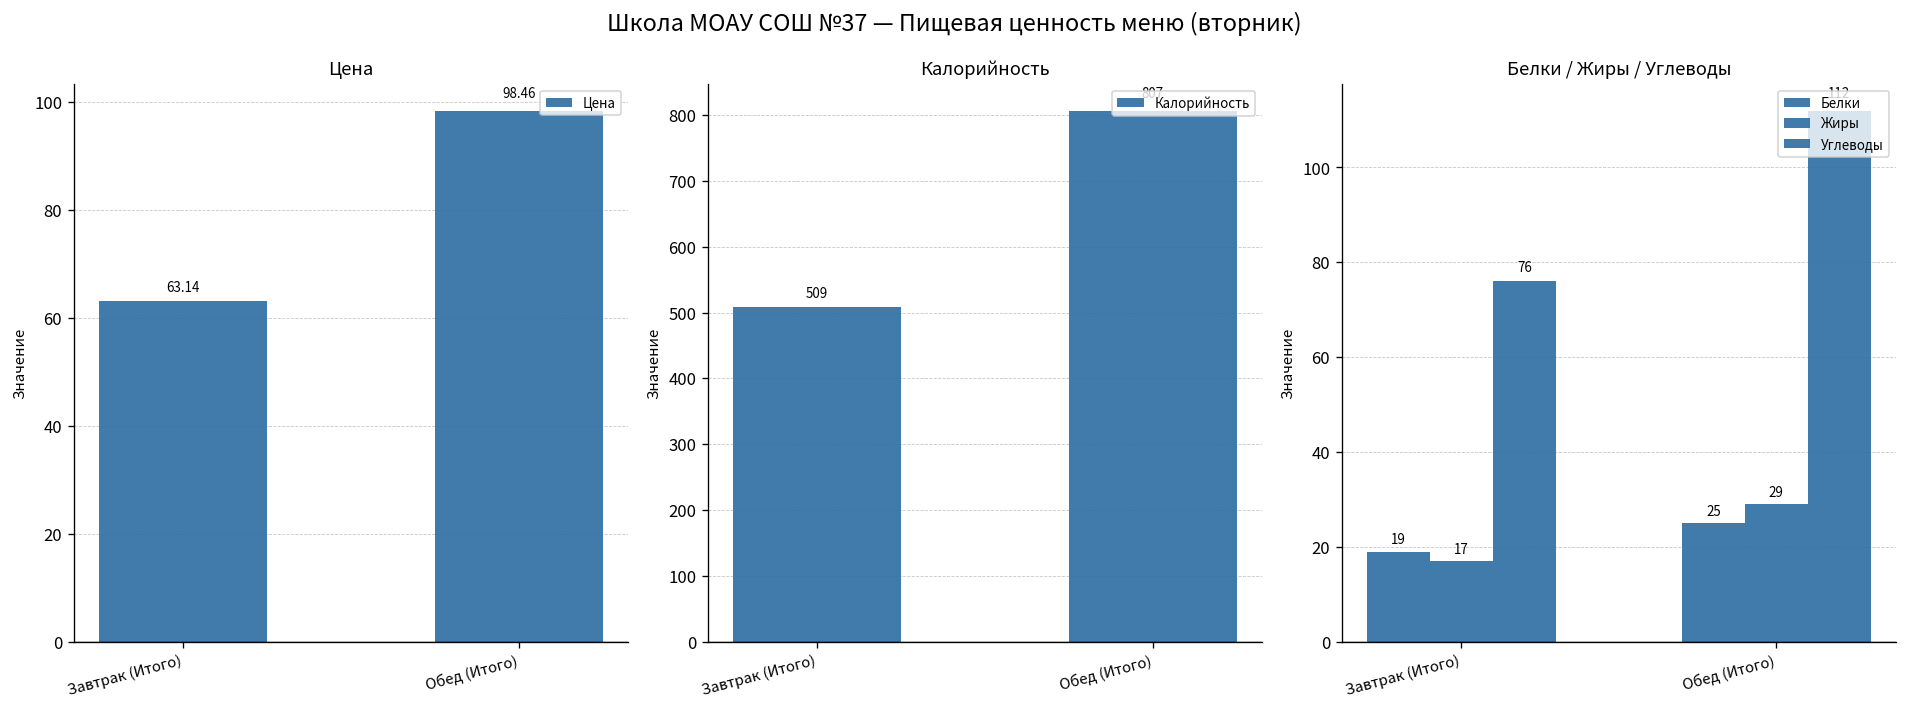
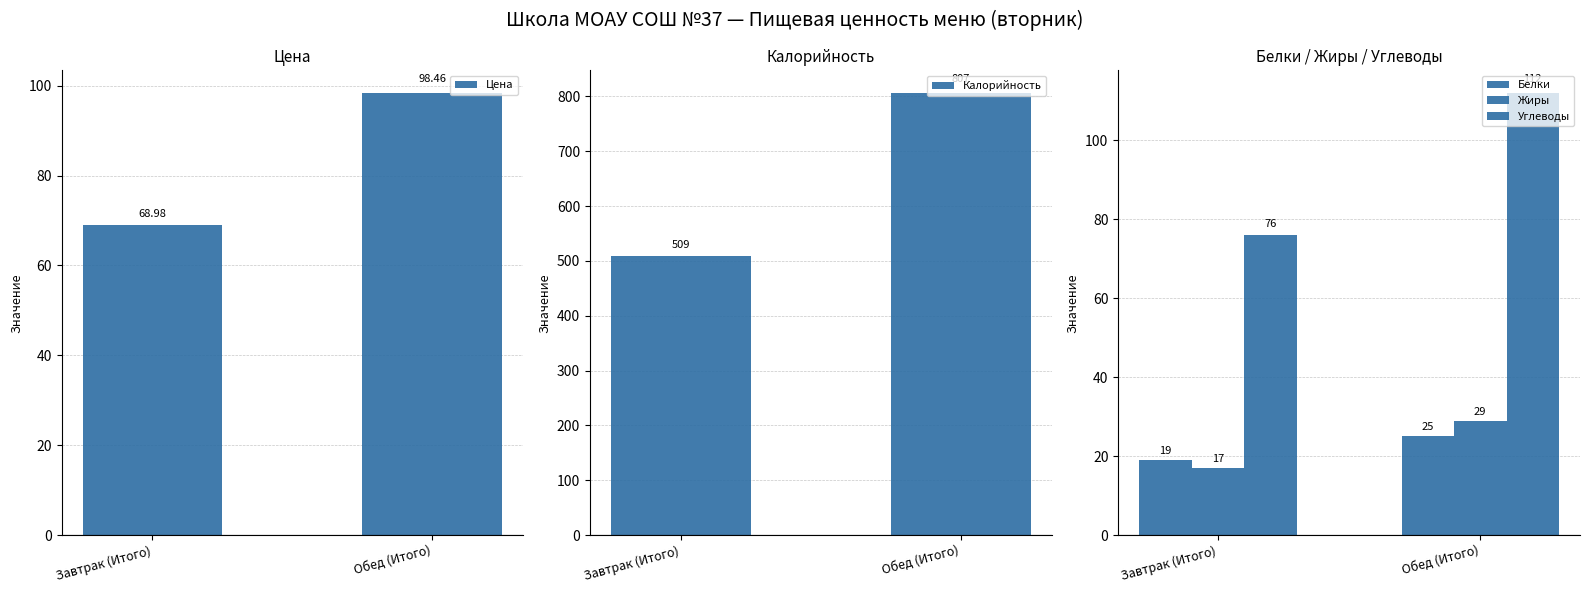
  {
    "Цена": {
-     "Завтрак (Итого)": 63.14,
+     "Завтрак (Итого)": 68.98,
      "Обед (Итого)": 98.46
    },
    "Калорийность": {
      "Завтрак (Итого)": 509
    }
  }
